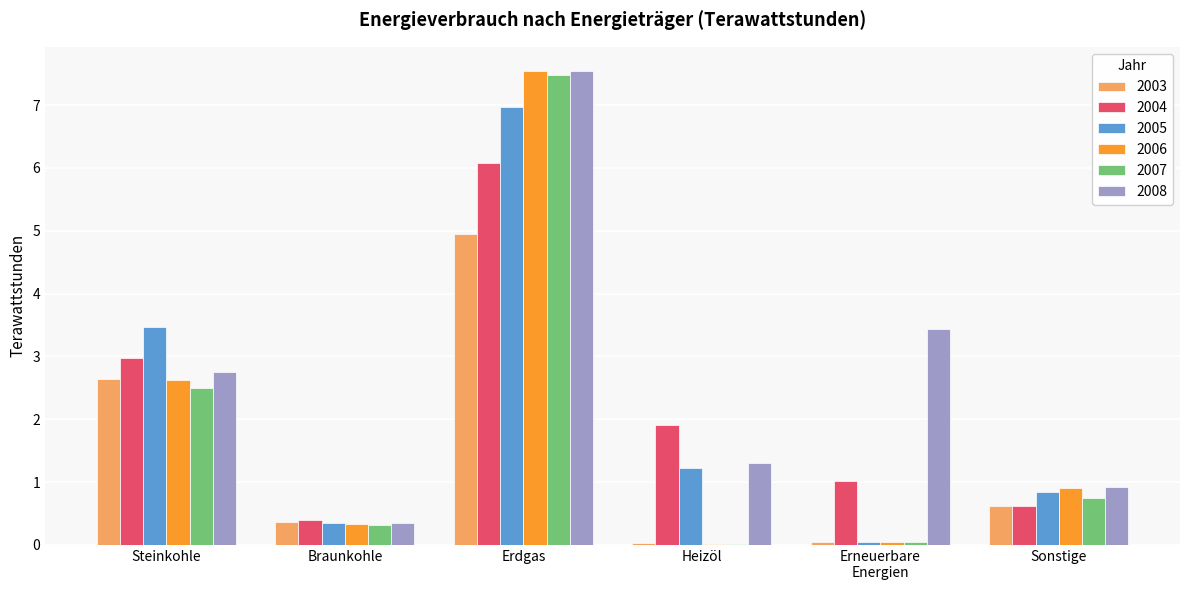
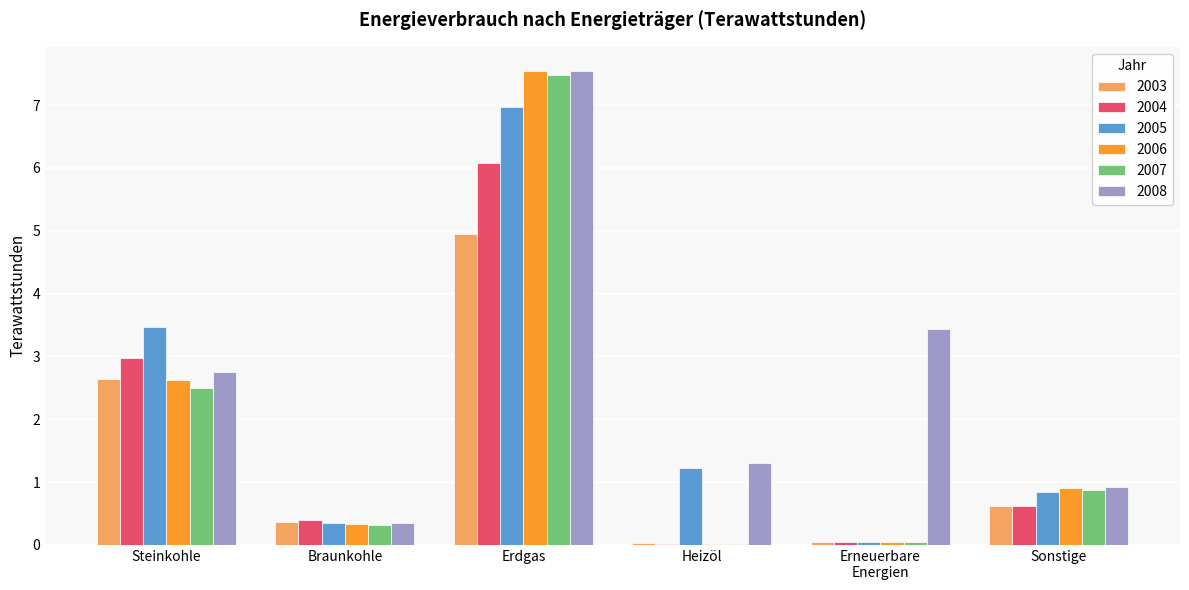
  {
    "2004": {
      "Steinkohle": 3.0,
      "Braunkohle": 0.4,
      "Erdgas": 6.1,
-     "Heizöl": 1.9,
-     "Erneuerbare Energien": 1.0,
+     "Heizöl": 0.0,
+     "Erneuerbare Energien": 0.0,
      "Sonstige": 0.6
    },
    "2005": {
      "Steinkohle": 3.5,
      "Braunkohle": 0.4,
      "Erdgas": 7.0,
      "Heizöl": 1.2,
      "Erneuerbare Energien": 0.1,
      "Sonstige": 0.8
    },
    "2007": {
      "Steinkohle": 2.5,
      "Braunkohle": 0.3,
      "Erdgas": 7.5,
      "Erneuerbare Energien": 0.0,
-     "Sonstige": 0.7
+     "Sonstige": 0.9
    },
    "2008": {
      "Steinkohle": 2.8,
      "Braunkohle": 0.4,
      "Erdgas": 7.5,
      "Heizöl": 1.3,
      "Erneuerbare Energien": 3.4,
      "Sonstige": 0.9
    }
  }
